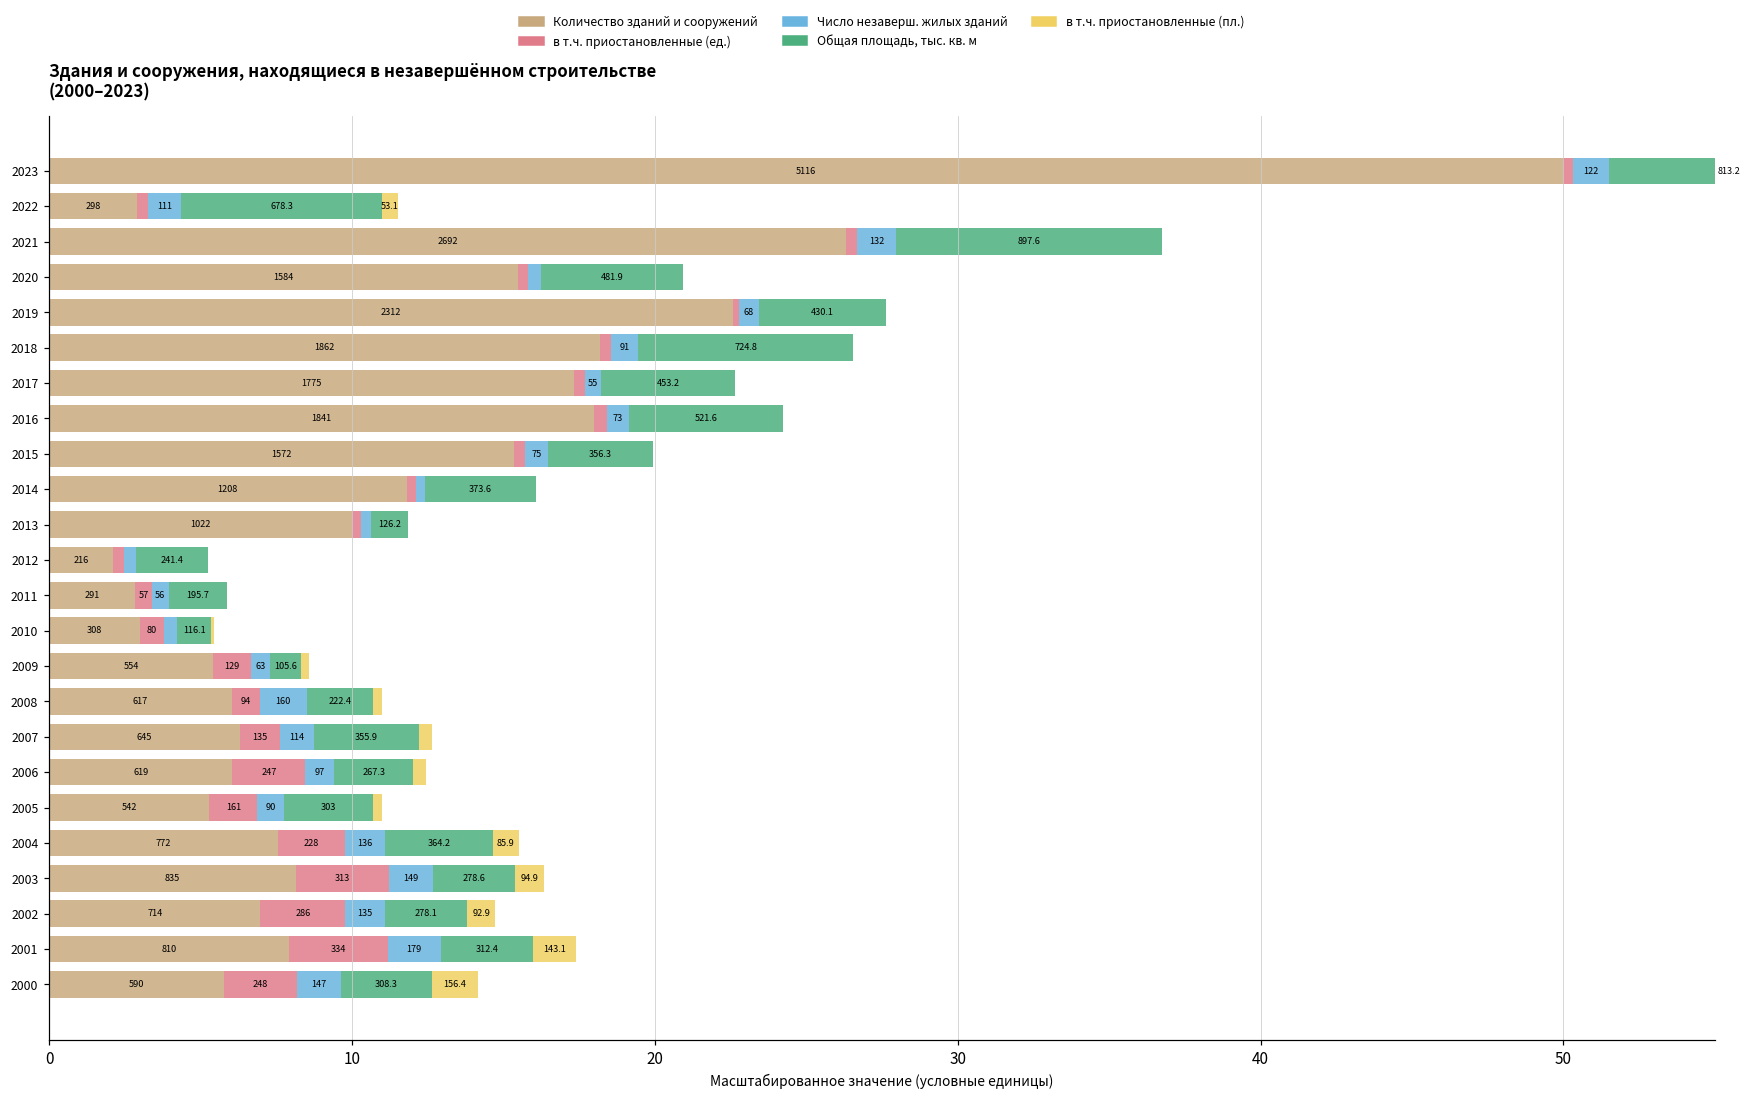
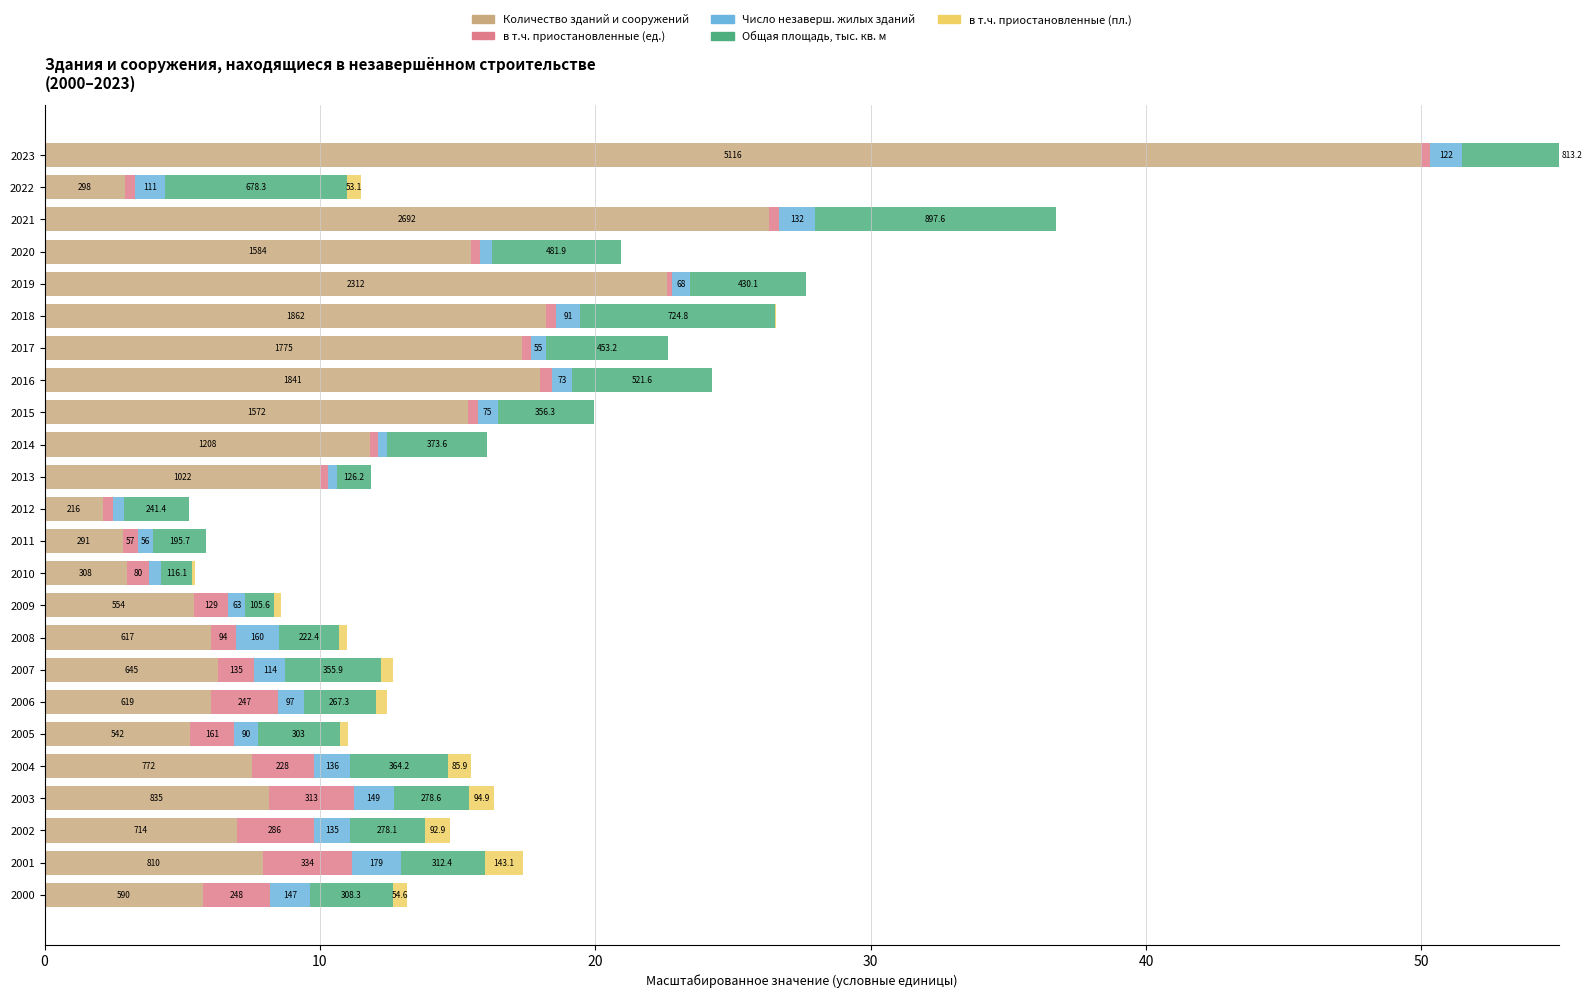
  {
    "Число незаверш. жилых зданий": {
      "2020": 0.4,
      "2014": 0.3,
      "2013": 0.3,
      "2012": 0.4,
      "2010": 0.4
    },
    "в т.ч. приостановленные (пл.)": {
-     "2000": 156.4
+     "2000": 54.6
    }
  }
